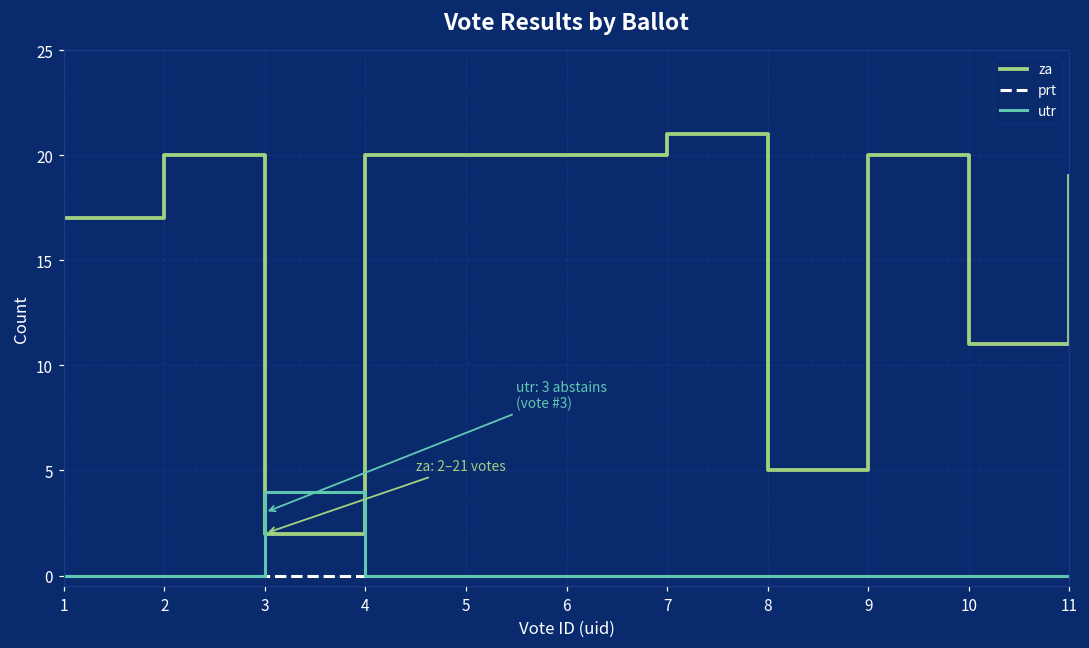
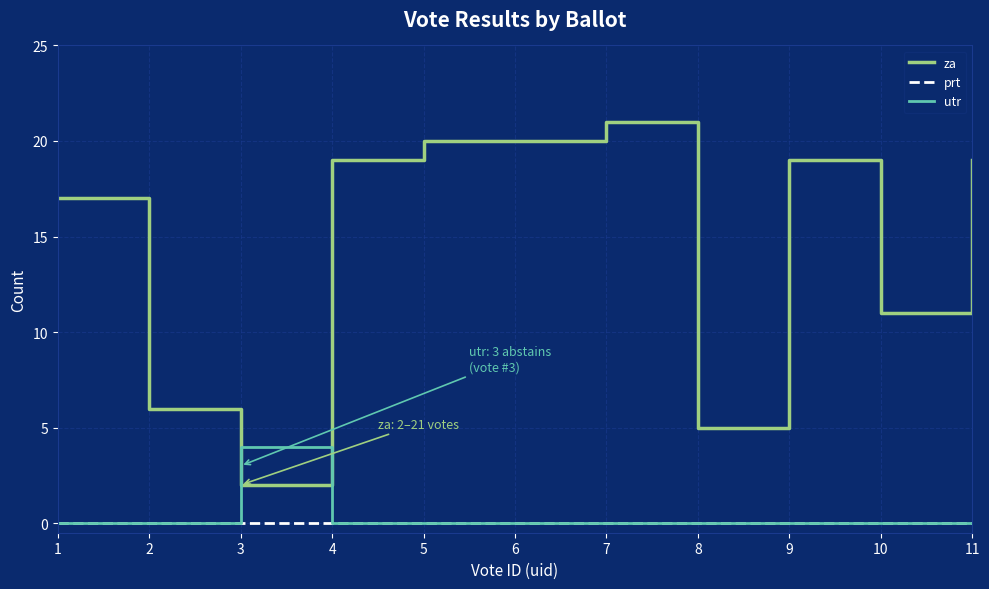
  {
    "za": {
      "1": 17,
-     "2": 20,
-     "4": 20,
+     "2": 6,
+     "4": 19,
      "5": 20,
      "6": 20,
      "7": 21,
      "8": 5,
-     "9": 20,
+     "9": 19,
      "10": 11,
      "11": 19
    },
    "prt": {
      "3": 0
    }
  }
